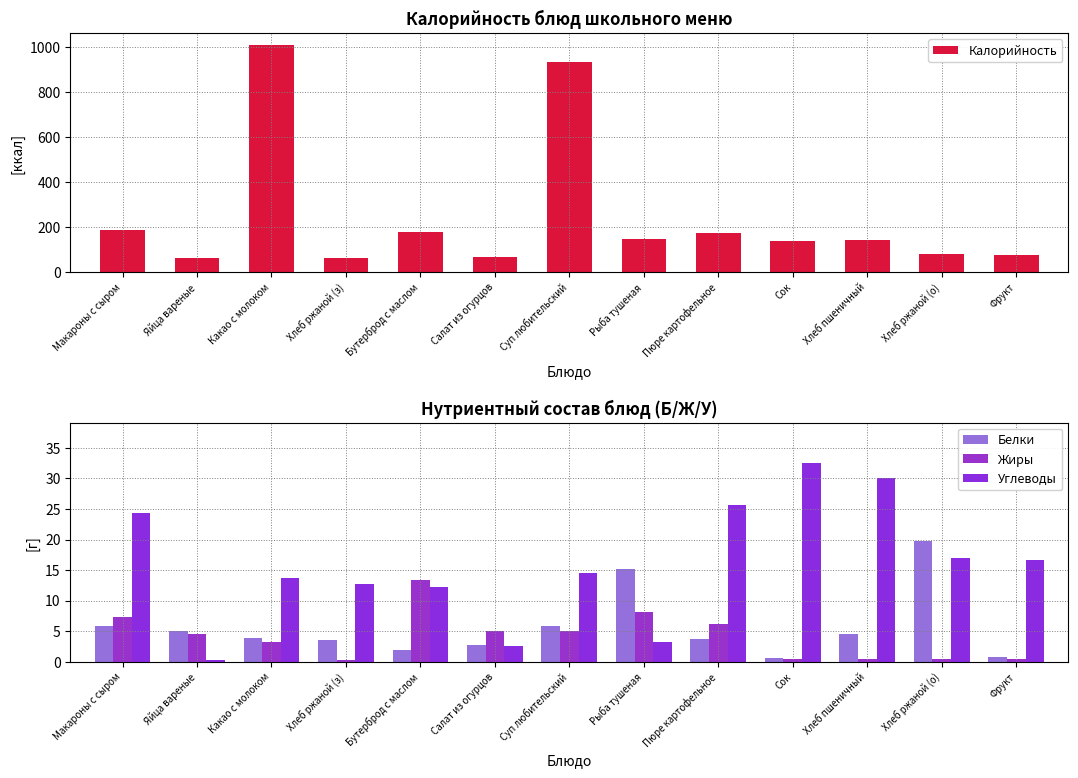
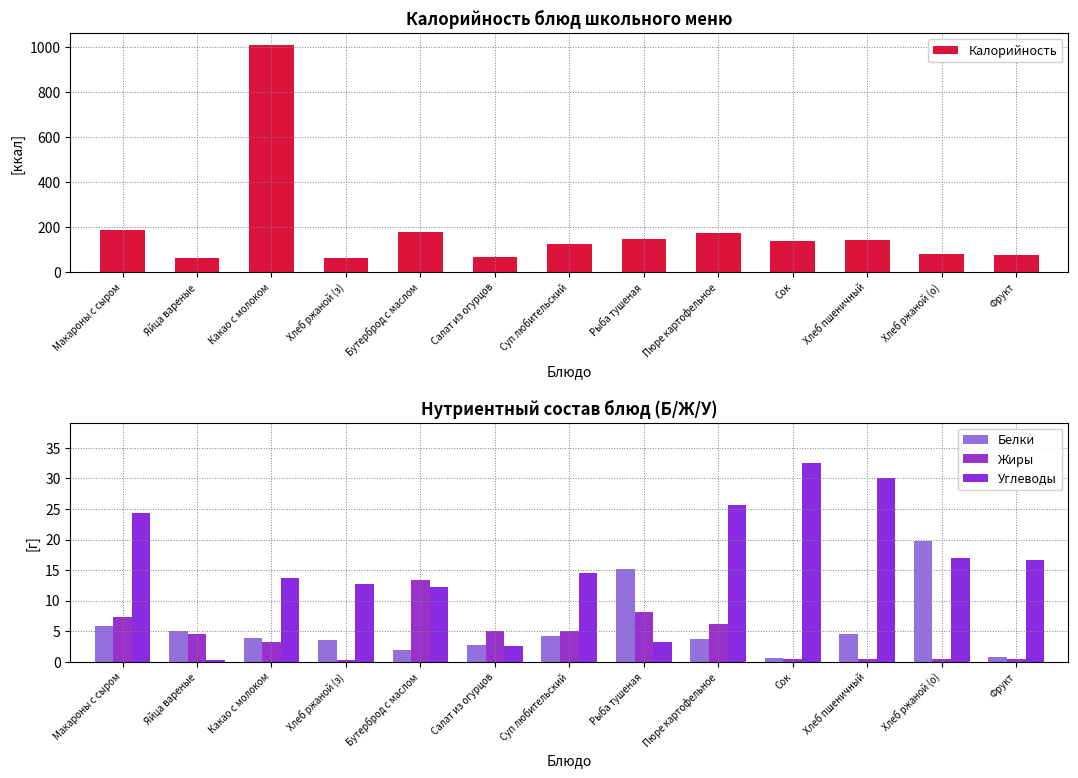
  {
    "Калорийность блюд школьного меню": {
      "Макароны с сыром": 190,
      "Яйца вареные": 60,
      "Какао с молоком": 1010,
      "Хлеб ржаной (з)": 60,
      "Бутерброд с маслом": 180,
      "Салат из огурцов": 70,
-     "Суп любительский": 930,
+     "Суп любительский": 130,
      "Рыба тушеная": 150,
      "Пюре картофельное": 170,
      "Сок": 140,
      "Хлеб пшеничный": 140,
      "Хлеб ржаной (о)": 80,
      "Фрукт": 80
    },
    "Нутриентный состав блюд (Б/Ж/У)": {
      "Белки": {
        "Макароны с сыром": 6,
        "Яйца вареные": 5,
        "Какао с молоком": 4,
        "Хлеб ржаной (з)": 4,
        "Бутерброд с маслом": 2,
        "Салат из огурцов": 3,
-       "Суп любительский": 6,
+       "Суп любительский": 4,
        "Рыба тушеная": 15,
        "Пюре картофельное": 4,
        "Сок": 1,
        "Хлеб пшеничный": 5,
        "Хлеб ржаной (о)": 20,
        "Фрукт": 1
      }
    }
  }
